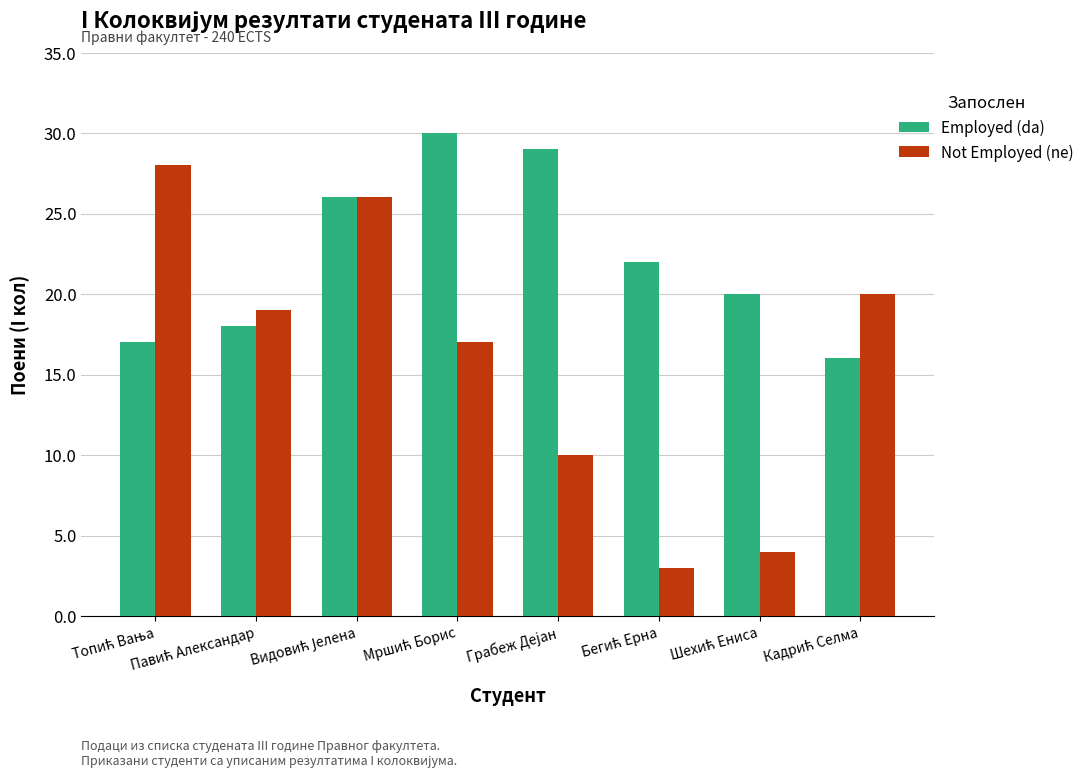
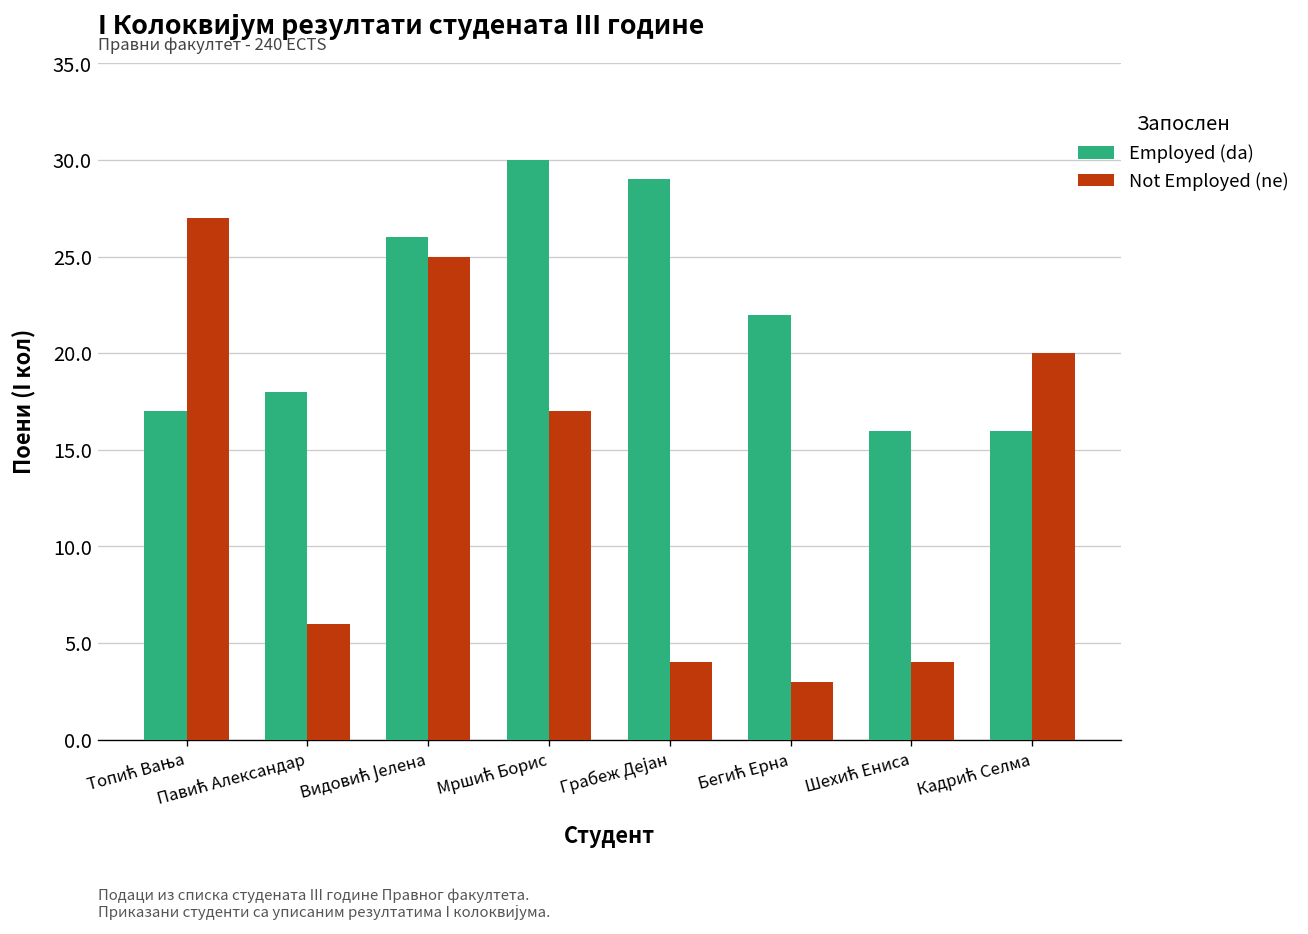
  {
    "Employed (da)": {
      "Топић Вања": 17,
      "Павић Александар": 18,
      "Видовић Јелена": 26,
      "Мршић Борис": 30,
      "Грабеж Дејан": 29,
      "Бегић Ерна": 22,
-     "Шехић Ениса": 20,
+     "Шехић Ениса": 16,
      "Кадрић Селма": 16
    },
    "Not Employed (ne)": {
-     "Топић Вања": 28,
-     "Павић Александар": 19,
-     "Видовић Јелена": 26,
+     "Топић Вања": 27,
+     "Павић Александар": 6,
+     "Видовић Јелена": 25,
      "Мршић Борис": 17,
-     "Грабеж Дејан": 10,
+     "Грабеж Дејан": 4,
      "Бегић Ерна": 3,
      "Шехић Ениса": 4,
      "Кадрић Селма": 20
    }
  }
